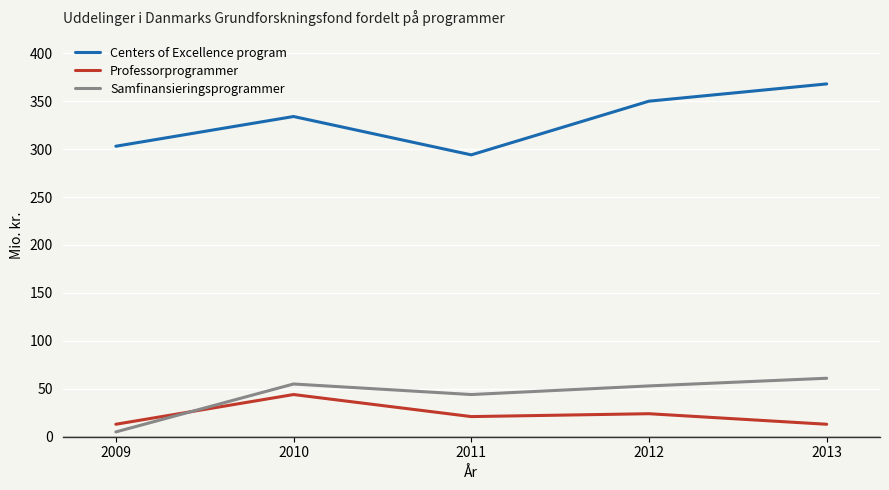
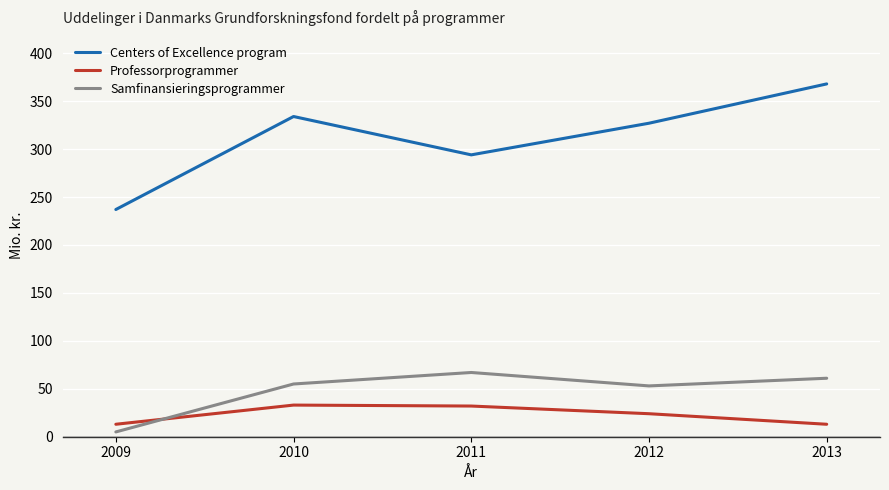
  {
    "Centers of Excellence program": {
-     "2009": 300,
+     "2009": 240,
      "2010": 330,
      "2011": 290,
-     "2012": 350,
+     "2012": 330,
      "2013": 370
    },
    "Professorprogrammer": {
      "2009": 10,
-     "2010": 40,
-     "2011": 20,
+     "2010": 30,
+     "2011": 30,
      "2012": 20,
      "2013": 10
    },
    "Samfinansieringsprogrammer": {
      "2009": 10,
      "2010": 60,
-     "2011": 40,
+     "2011": 70,
      "2012": 50,
      "2013": 60
    }
  }
